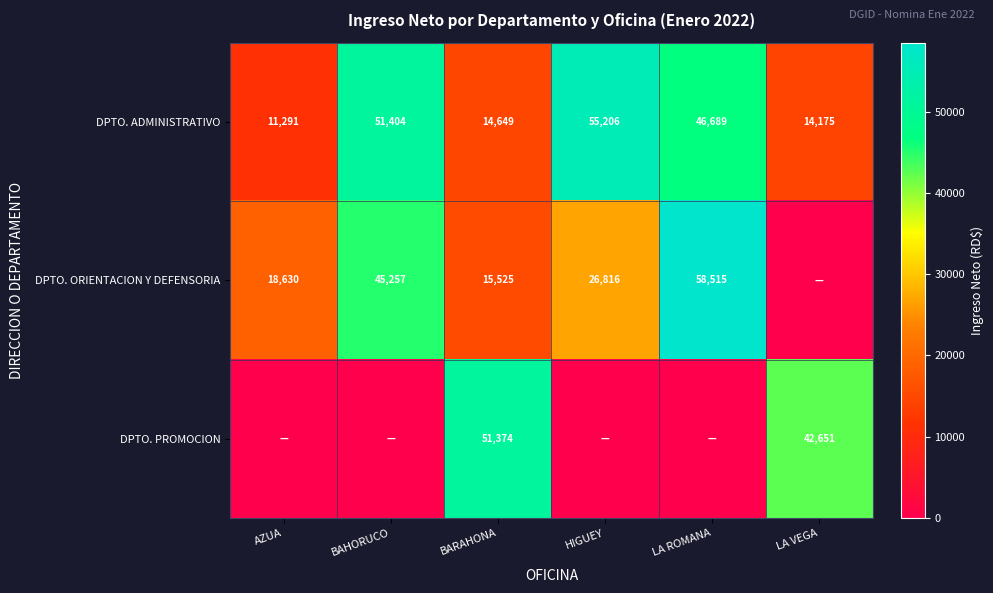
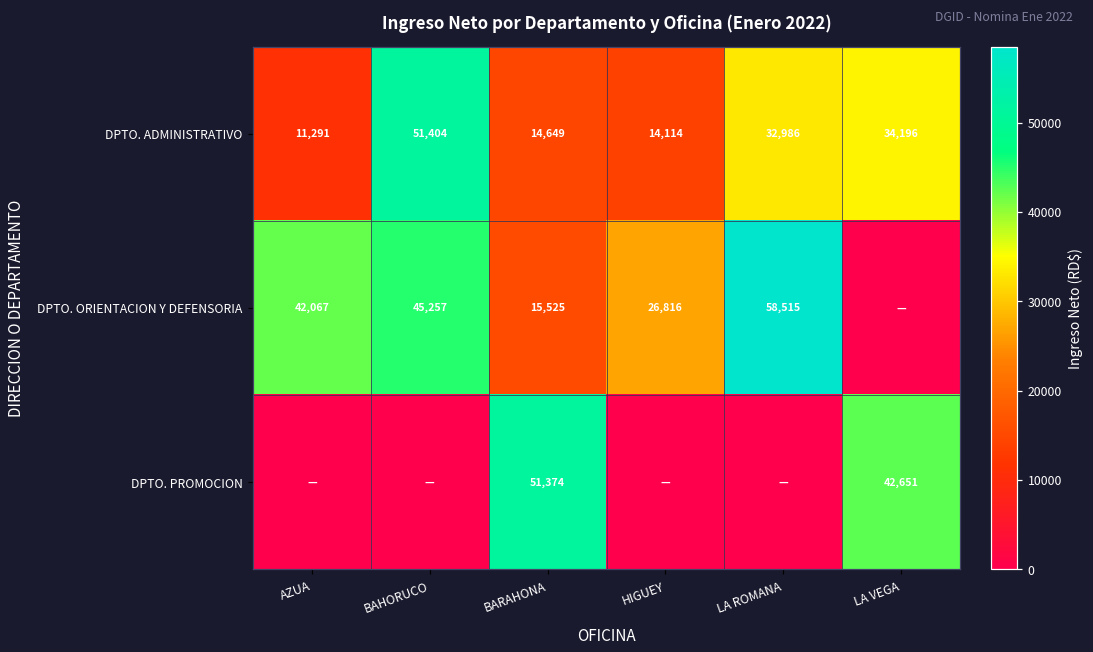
  {
    "DPTO. ADMINISTRATIVO": {
      "AZUA": "11,291",
      "BAHORUCO": "51,404",
      "BARAHONA": "14,649",
-     "HIGUEY": "55,206",
-     "LA ROMANA": "46,689",
-     "LA VEGA": "14,175"
+     "HIGUEY": "14,114",
+     "LA ROMANA": "32,986",
+     "LA VEGA": "34,196"
    },
    "DPTO. ORIENTACION Y DEFENSORIA": {
-     "AZUA": "18,630",
+     "AZUA": "42,067",
      "BAHORUCO": "45,257",
      "BARAHONA": "15,525",
      "HIGUEY": "26,816",
      "LA ROMANA": "58,515"
    },
    "DPTO. PROMOCION": {
      "BARAHONA": "51,374",
      "LA VEGA": "42,651"
    }
  }
